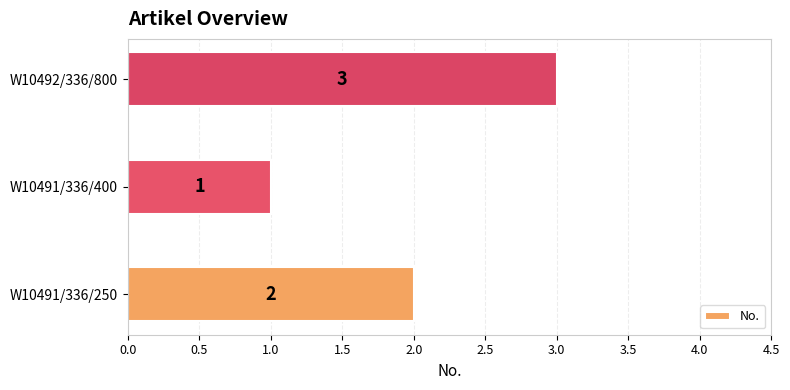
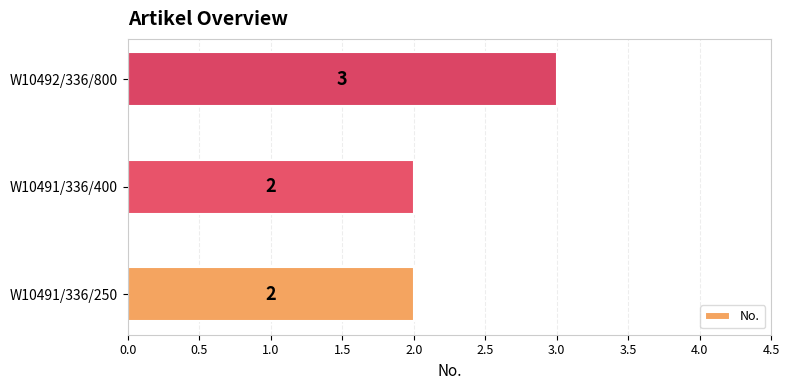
  {
    "W10492/336/800": 3,
-   "W10491/336/400": 1,
+   "W10491/336/400": 2,
    "W10491/336/250": 2
  }
